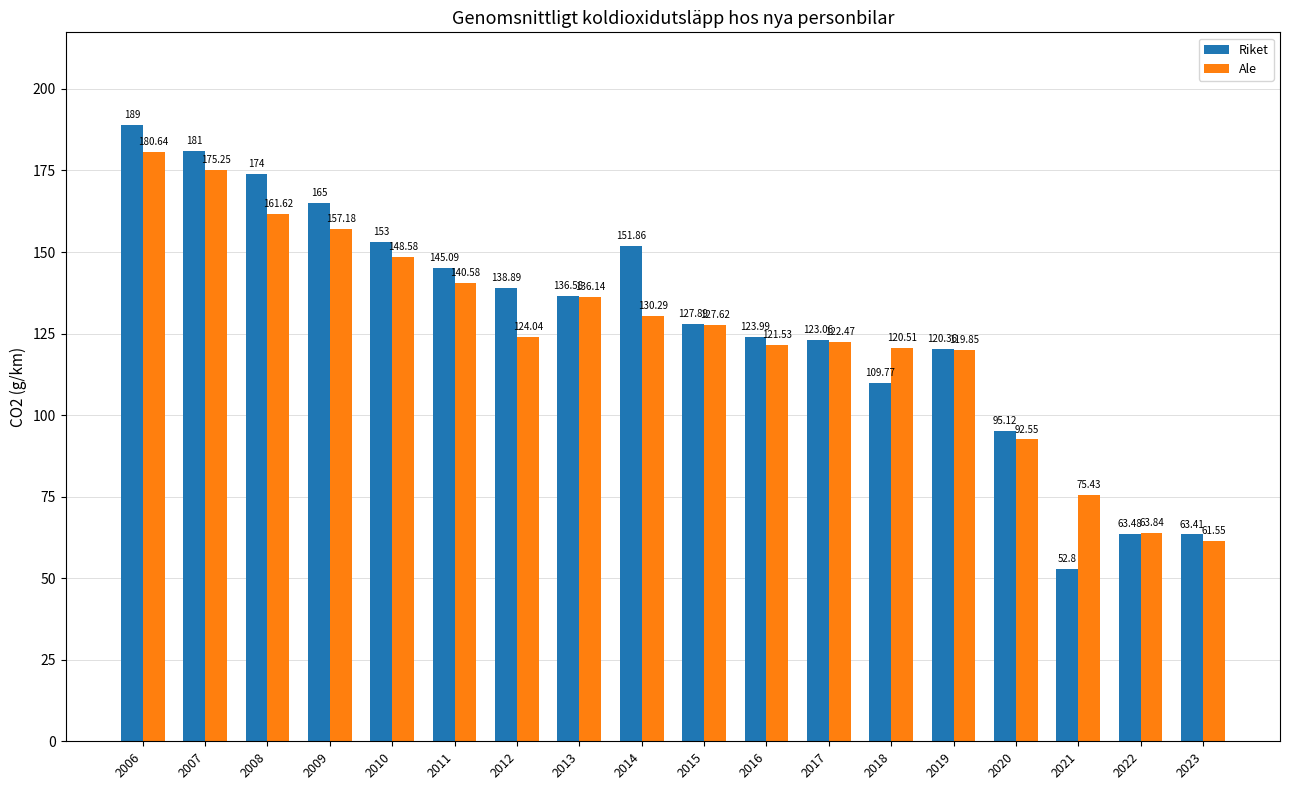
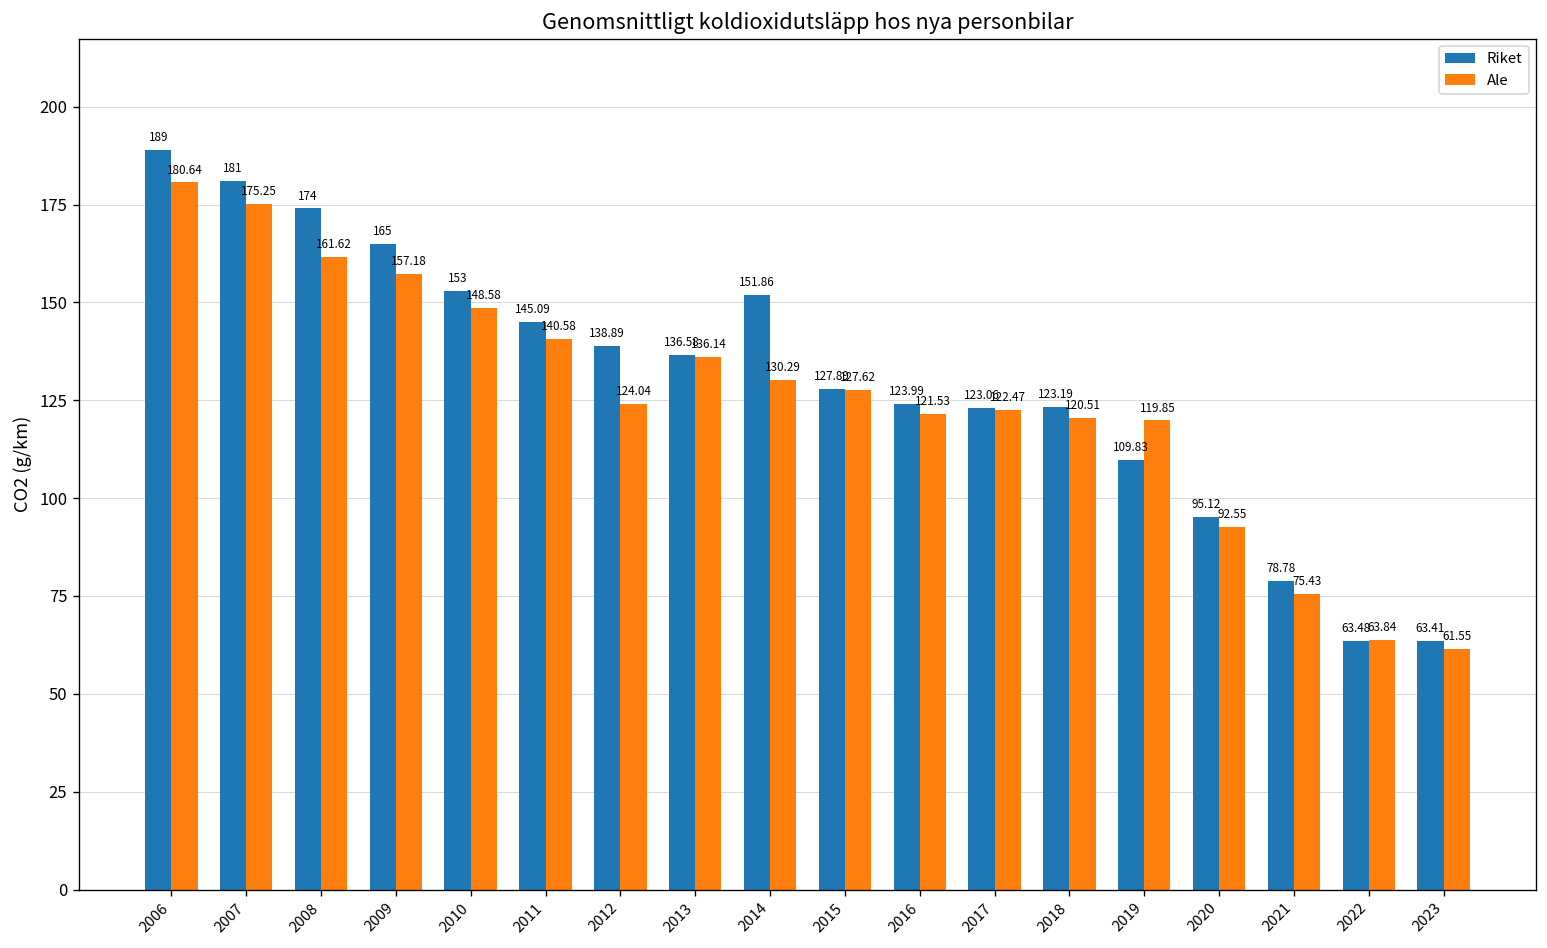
  {
    "Riket": {
      "2006": 189,
      "2007": 181,
      "2008": 174,
      "2009": 165,
      "2010": 153,
      "2011": 145.09,
      "2012": 138.89,
      "2014": 151.86,
      "2016": 123.99,
-     "2018": 109.77,
-     "2019": 120.36,
+     "2018": 123.19,
+     "2019": 109.83,
      "2020": 95.12,
-     "2021": 52.8,
+     "2021": 78.78,
      "2022": 63.48,
      "2023": 63.41
    },
    "Ale": {
      "2006": 180.64,
      "2007": 175.25,
      "2008": 161.62,
      "2009": 157.18,
      "2010": 148.58,
      "2011": 140.58,
      "2012": 124.04,
      "2014": 130.29,
      "2016": 121.53,
      "2018": 120.51,
      "2019": 119.85,
      "2020": 92.55,
      "2021": 75.43,
      "2022": 63.84,
      "2023": 61.55
    }
  }
